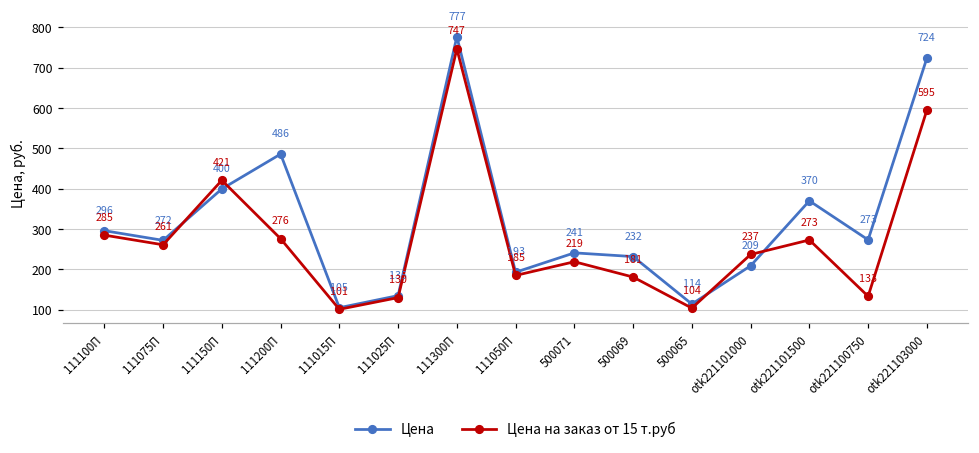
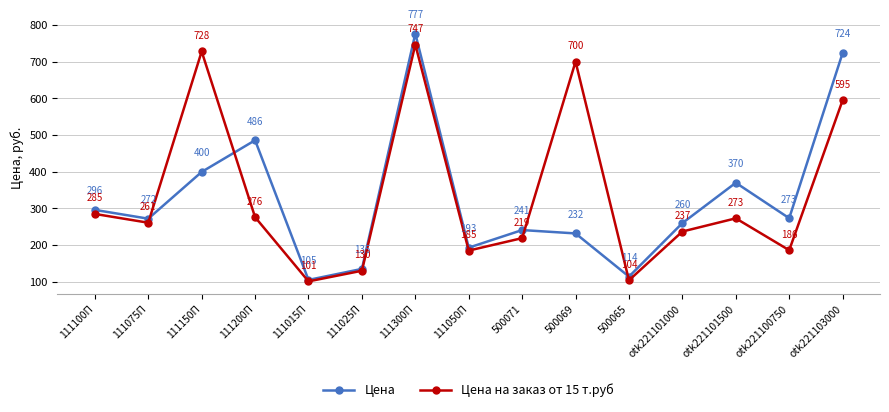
  {
    "Цена": {
      "111200П": 486,
      "111300П": 777,
      "500071": 241,
      "500069": 232,
-     "otk221101000": 209,
+     "otk221101000": 260,
      "otk221101500": 370,
      "otk221100750": 273,
      "otk221103000": 724
    },
    "Цена на заказ от 15 т.руб": {
-     "111150П": 421,
+     "111150П": 728,
      "111200П": 276,
      "500071": 219,
-     "500069": 181,
+     "500069": 700,
      "otk221101500": 273,
-     "otk221100750": 133,
+     "otk221100750": 186,
      "otk221103000": 595
    }
  }
